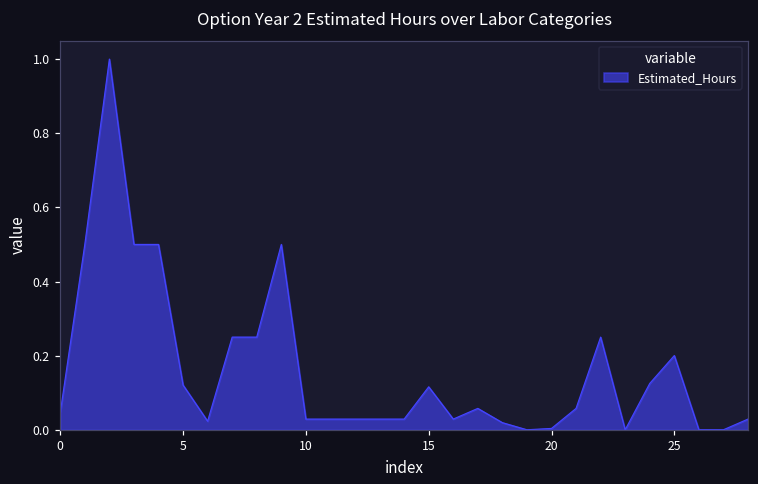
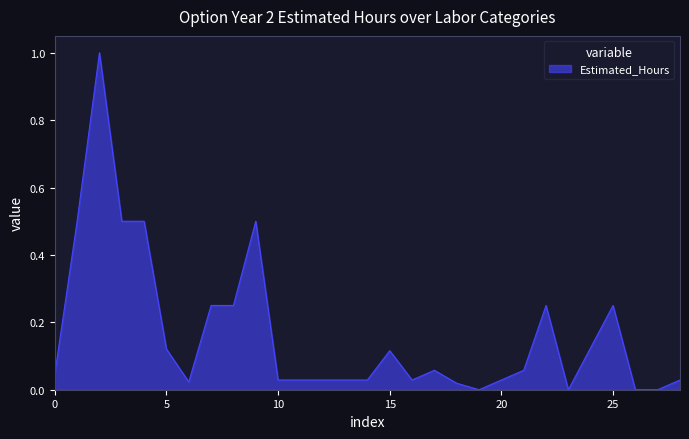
  {
    "0": 0.05,
    "5": 0.12,
    "10": 0.03,
    "15": 0.12,
-   "20": 0.00,
-   "25": 0.20
+   "20": 0.03,
+   "25": 0.25
  }
